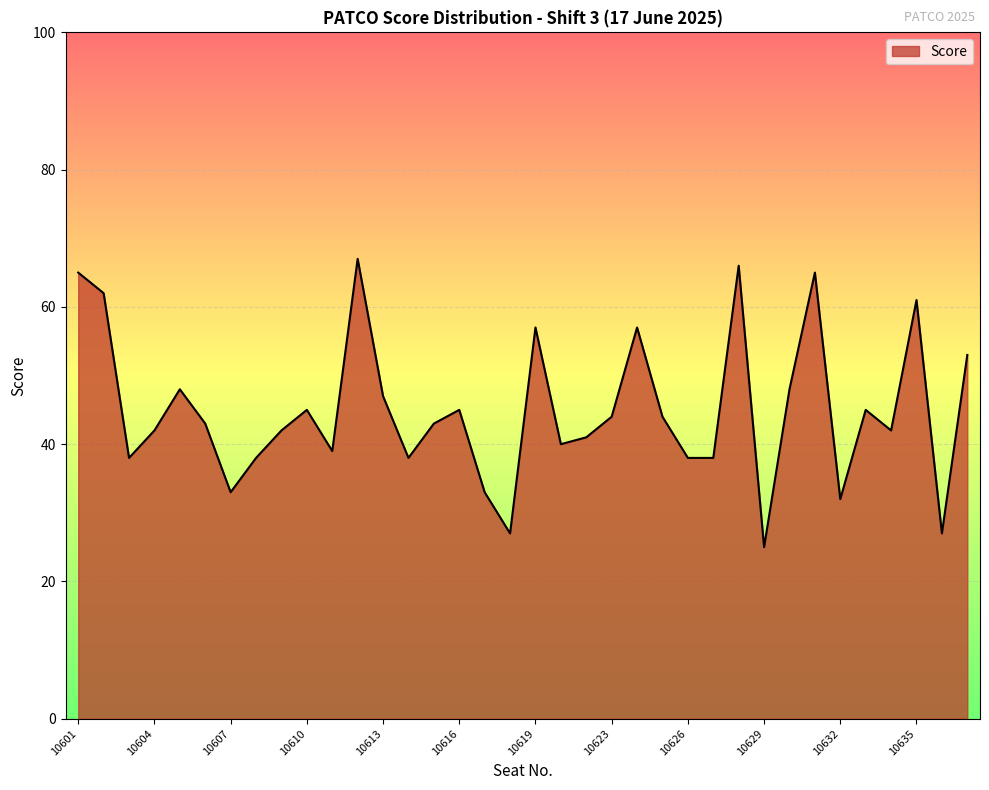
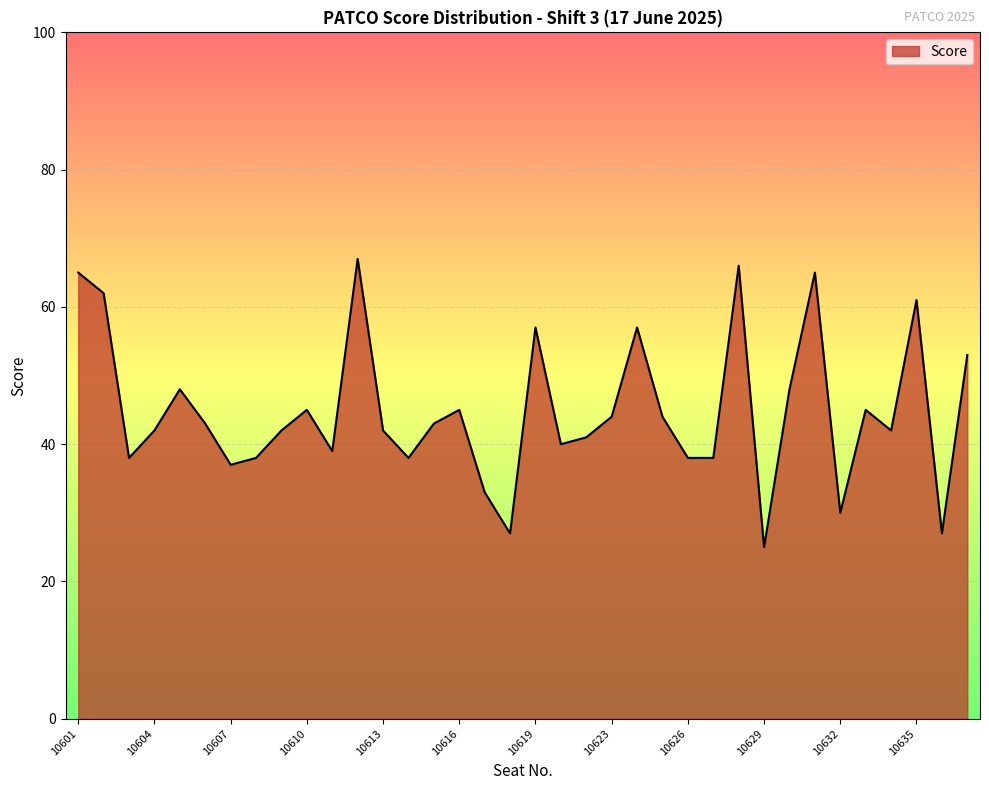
  {
    "10601": 65,
    "10604": 42,
-   "10607": 33,
+   "10607": 37,
    "10610": 45,
-   "10613": 47,
+   "10613": 42,
    "10616": 45,
    "10619": 57,
    "10623": 44,
    "10626": 38,
    "10629": 25,
-   "10632": 32,
+   "10632": 30,
    "10635": 61
  }
